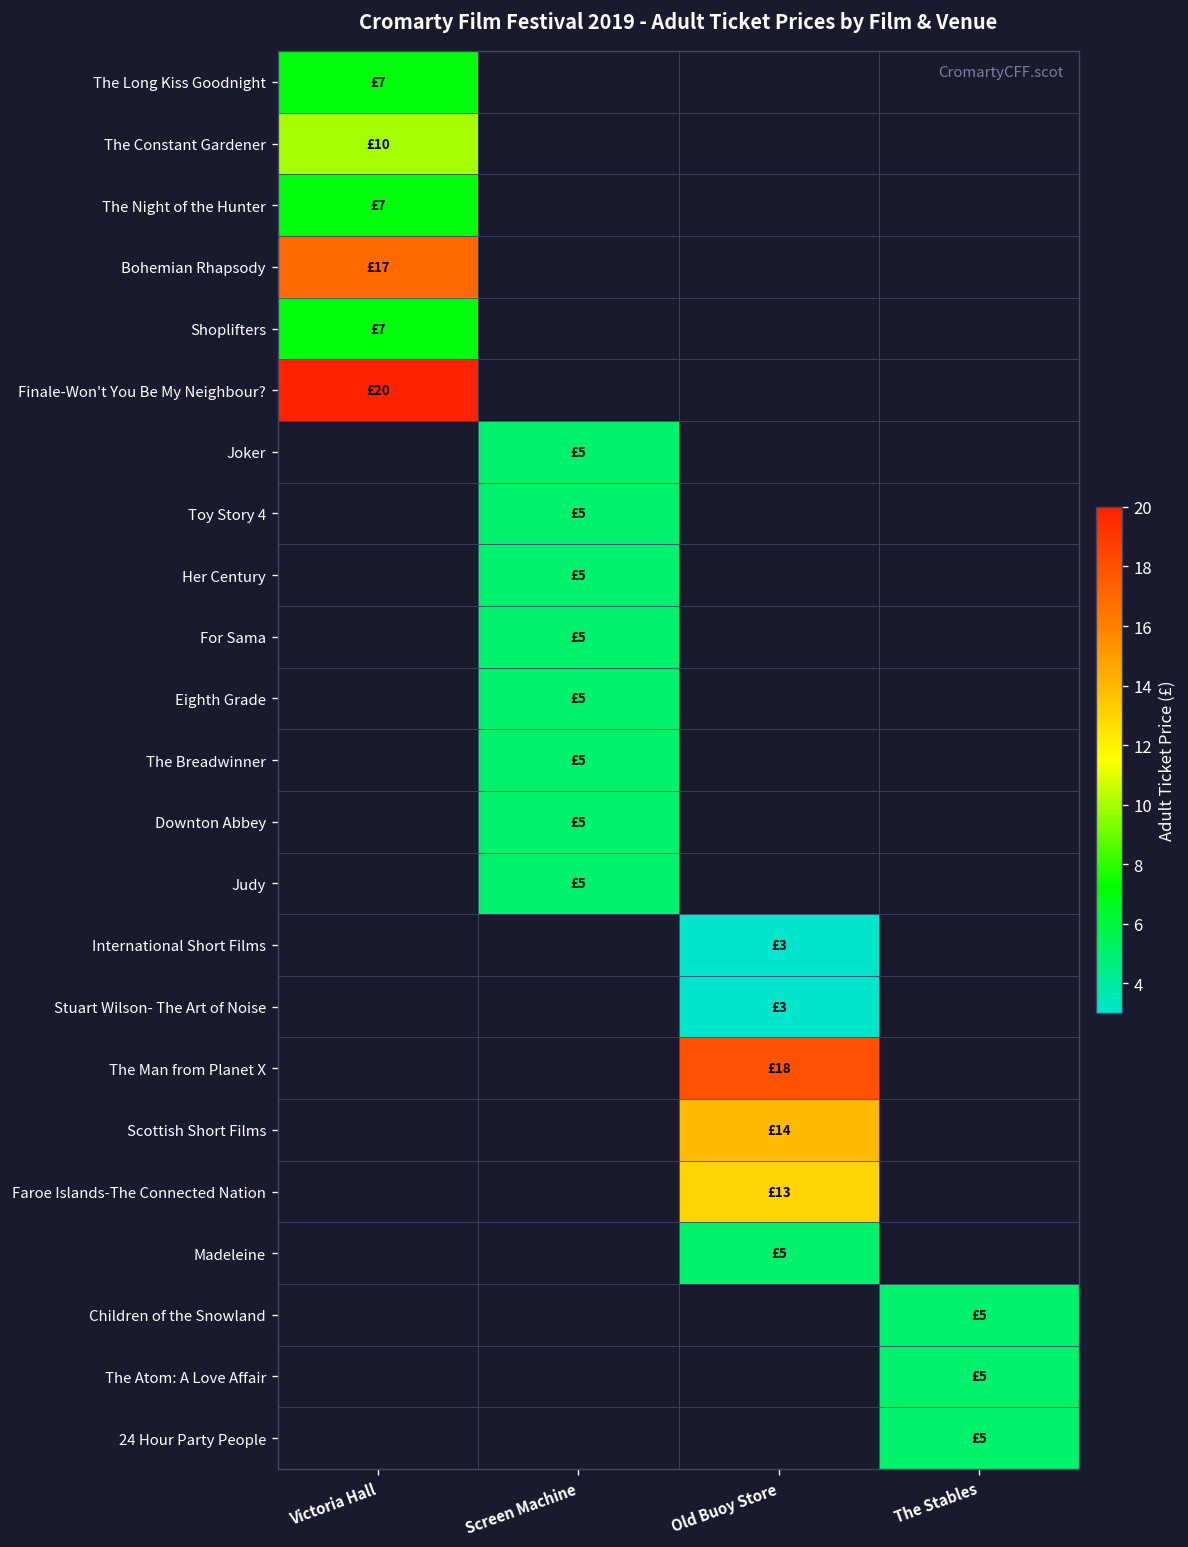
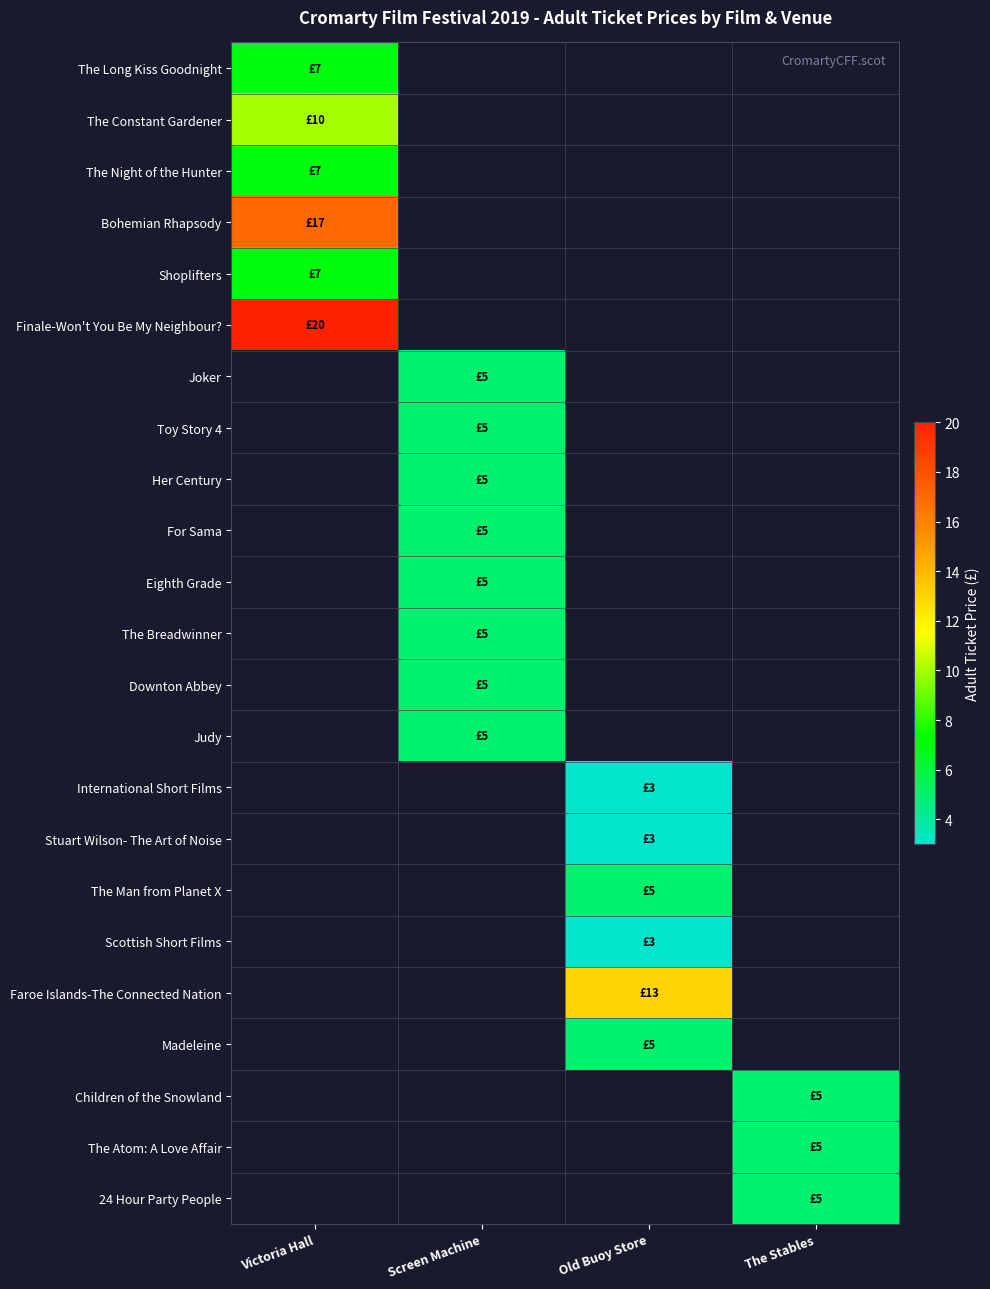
  {
    "The Long Kiss Goodnight": {
      "Victoria Hall": "£7"
    },
    "The Constant Gardener": {
      "Victoria Hall": "£10"
    },
    "The Night of the Hunter": {
      "Victoria Hall": "£7"
    },
    "Bohemian Rhapsody": {
      "Victoria Hall": "£17"
    },
    "Shoplifters": {
      "Victoria Hall": "£7"
    },
    "Finale-Won't You Be My Neighbour?": {
      "Victoria Hall": "£20"
    },
    "Joker": {
      "Screen Machine": "£5"
    },
    "Toy Story 4": {
      "Screen Machine": "£5"
    },
    "Her Century": {
      "Screen Machine": "£5"
    },
    "For Sama": {
      "Screen Machine": "£5"
    },
    "Eighth Grade": {
      "Screen Machine": "£5"
    },
    "The Breadwinner": {
      "Screen Machine": "£5"
    },
    "Downton Abbey": {
      "Screen Machine": "£5"
    },
    "Judy": {
      "Screen Machine": "£5"
    },
    "International Short Films": {
      "Old Buoy Store": "£3"
    },
    "Stuart Wilson- The Art of Noise": {
      "Old Buoy Store": "£3"
    },
    "The Man from Planet X": {
-     "Old Buoy Store": "£18"
+     "Old Buoy Store": "£5"
    },
    "Scottish Short Films": {
-     "Old Buoy Store": "£14"
+     "Old Buoy Store": "£3"
    },
    "Faroe Islands-The Connected Nation": {
      "Old Buoy Store": "£13"
    },
    "Madeleine": {
      "Old Buoy Store": "£5"
    },
    "Children of the Snowland": {
      "The Stables": "£5"
    },
    "The Atom: A Love Affair": {
      "The Stables": "£5"
    },
    "24 Hour Party People": {
      "The Stables": "£5"
    }
  }
